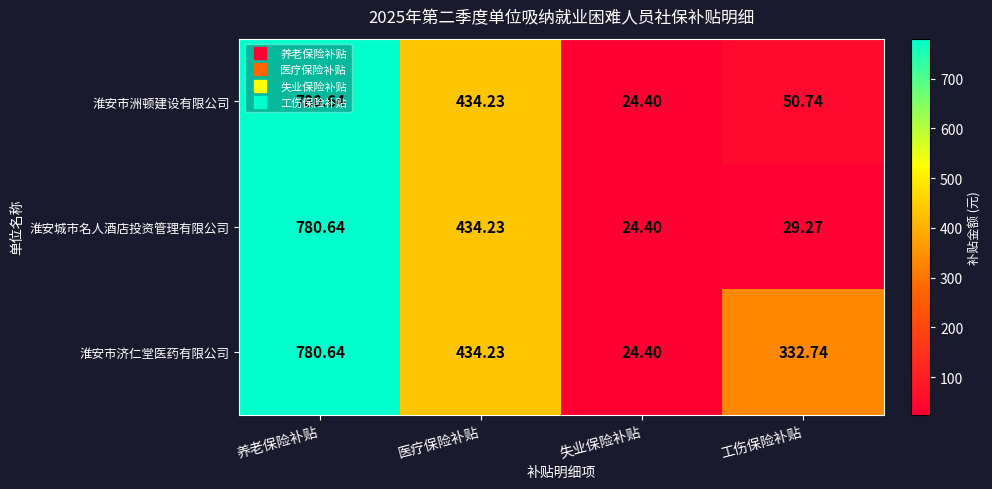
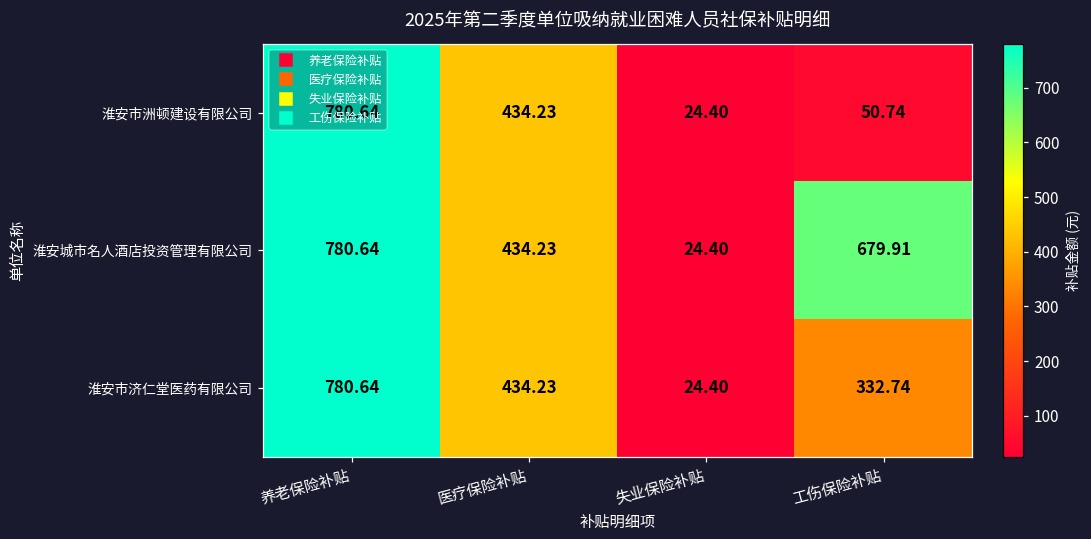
  {
    "淮安市洲顿建设有限公司": {
      "医疗保险补贴": 434.23,
      "失业保险补贴": 24.40,
      "工伤保险补贴": 50.74
    },
    "淮安城市名人酒店投资管理有限公司": {
      "养老保险补贴": 780.64,
      "医疗保险补贴": 434.23,
      "失业保险补贴": 24.40,
-     "工伤保险补贴": 29.27
+     "工伤保险补贴": 679.91
    },
    "淮安市济仁堂医药有限公司": {
      "养老保险补贴": 780.64,
      "医疗保险补贴": 434.23,
      "失业保险补贴": 24.40,
      "工伤保险补贴": 332.74
    }
  }
